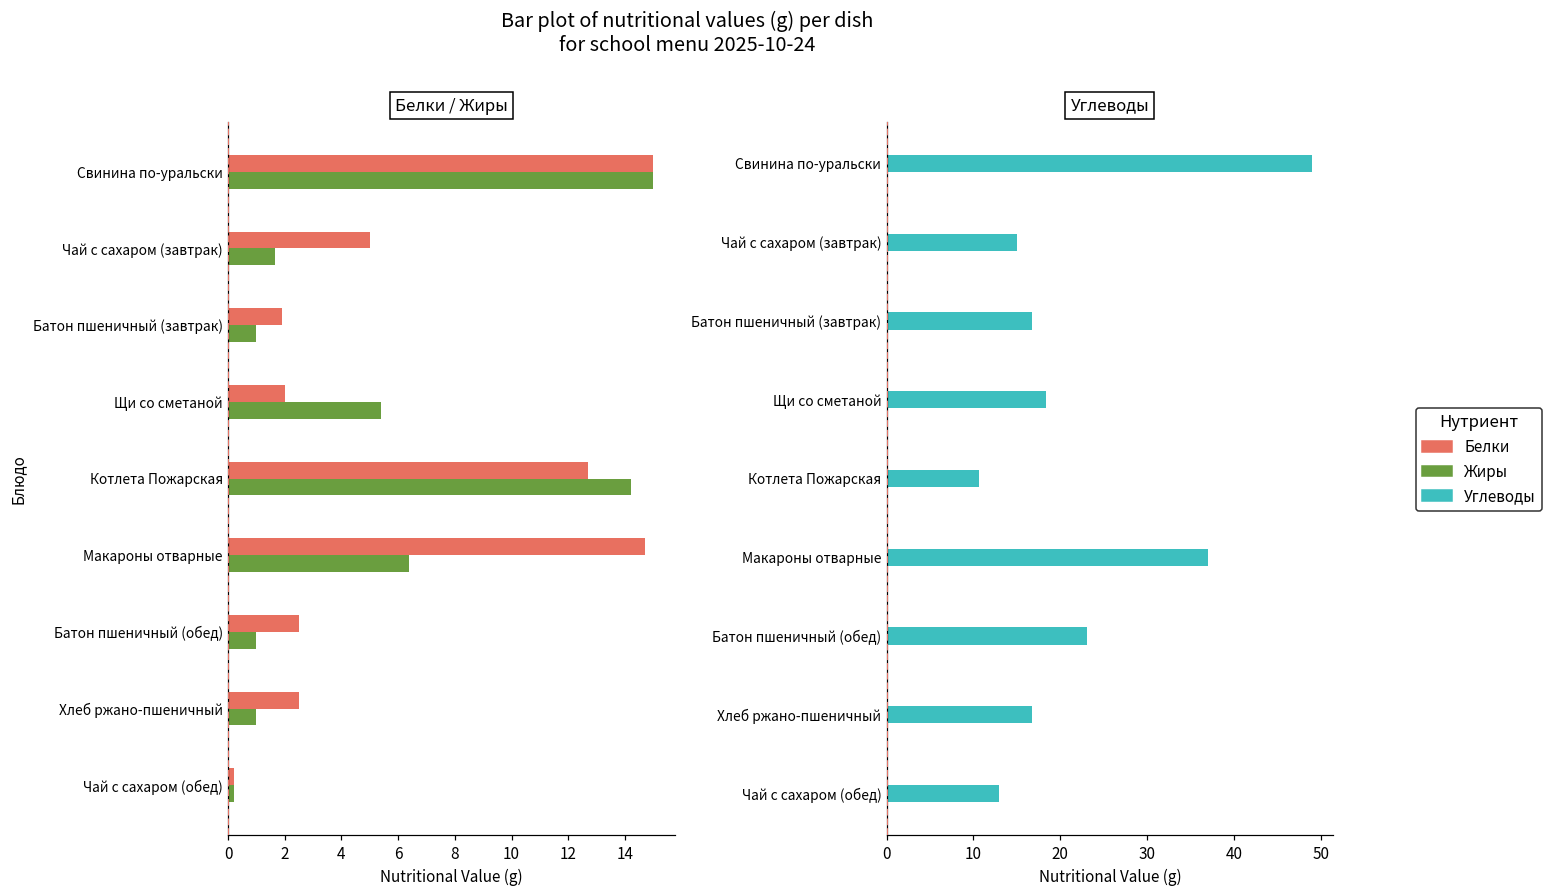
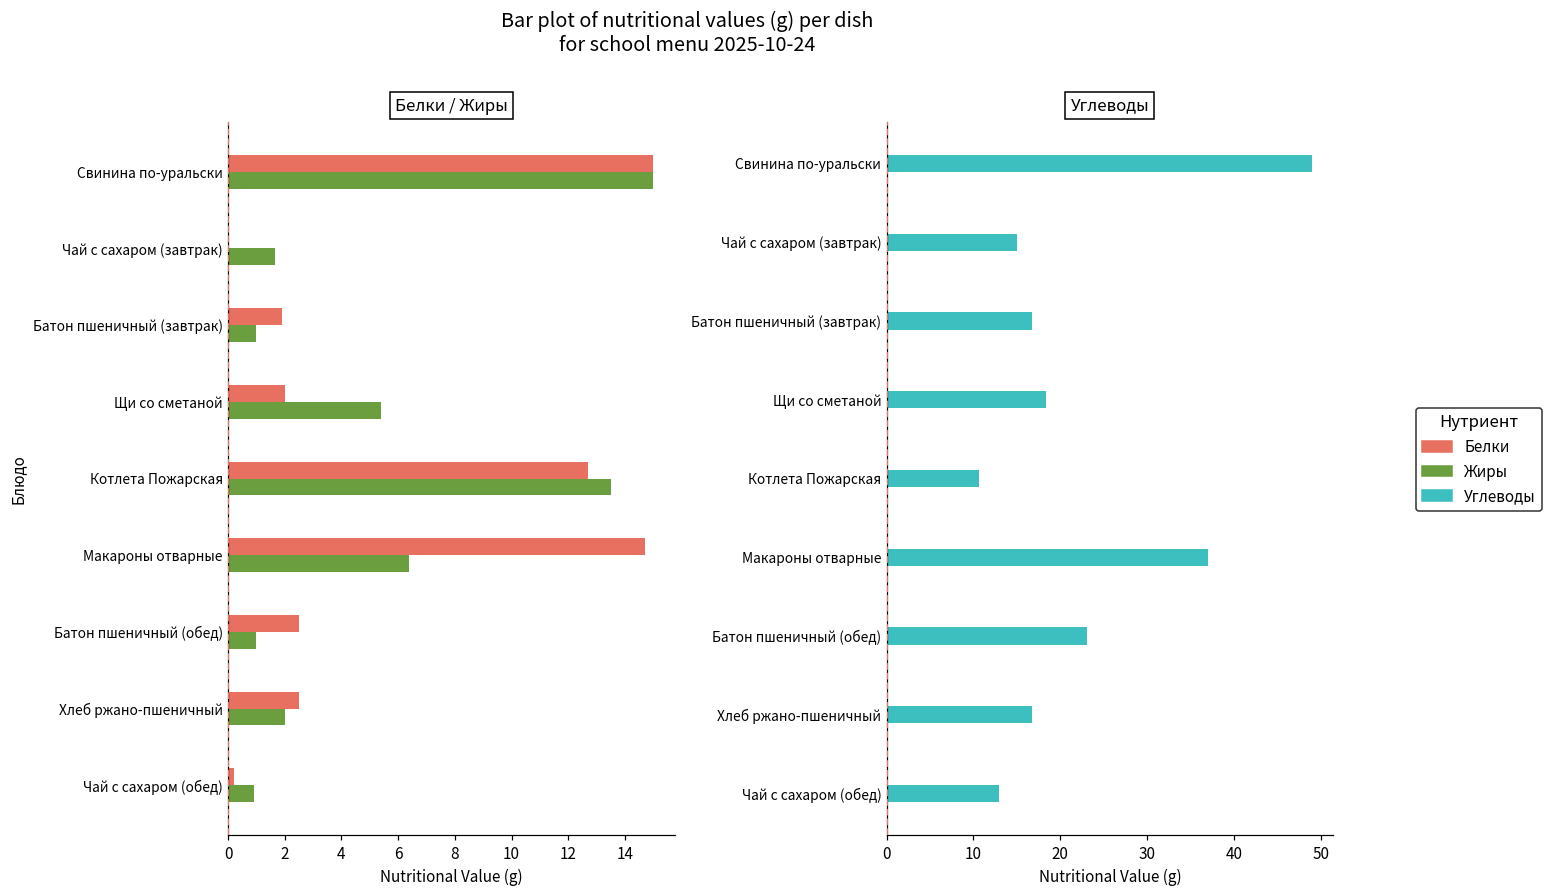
  {
    "Белки / Жиры": {
      "Белки": {
        "Свинина по-уральски": 15,
-       "Чай с сахаром (завтрак)": 5,
+       "Чай с сахаром (завтрак)": 0,
        "Батон пшеничный (завтрак)": 1.9,
        "Щи со сметаной": 2,
        "Котлета Пожарская": 12.7,
        "Макароны отварные": 14.7,
        "Батон пшеничный (обед)": 2.5,
        "Хлеб ржано-пшеничный": 2.5,
        "Чай с сахаром (обед)": 0.2
      },
      "Жиры": {
        "Свинина по-уральски": 15.0,
        "Чай с сахаром (завтрак)": 1.7,
        "Батон пшеничный (завтрак)": 1.0,
        "Щи со сметаной": 5.4,
-       "Котлета Пожарская": 14.2,
+       "Котлета Пожарская": 13.5,
        "Макароны отварные": 6.4,
        "Батон пшеничный (обед)": 1.0,
-       "Хлеб ржано-пшеничный": 1,
-       "Чай с сахаром (обед)": 0.2
+       "Хлеб ржано-пшеничный": 2,
+       "Чай с сахаром (обед)": 0.9
      }
    },
    "Углеводы": {
      "Свинина по-уральски": 49,
      "Чай с сахаром (завтрак)": 15,
      "Батон пшеничный (завтрак)": 17,
      "Щи со сметаной": 18,
      "Котлета Пожарская": 11,
      "Макароны отварные": 37,
      "Батон пшеничный (обед)": 23,
      "Хлеб ржано-пшеничный": 17,
      "Чай с сахаром (обед)": 13
    }
  }
